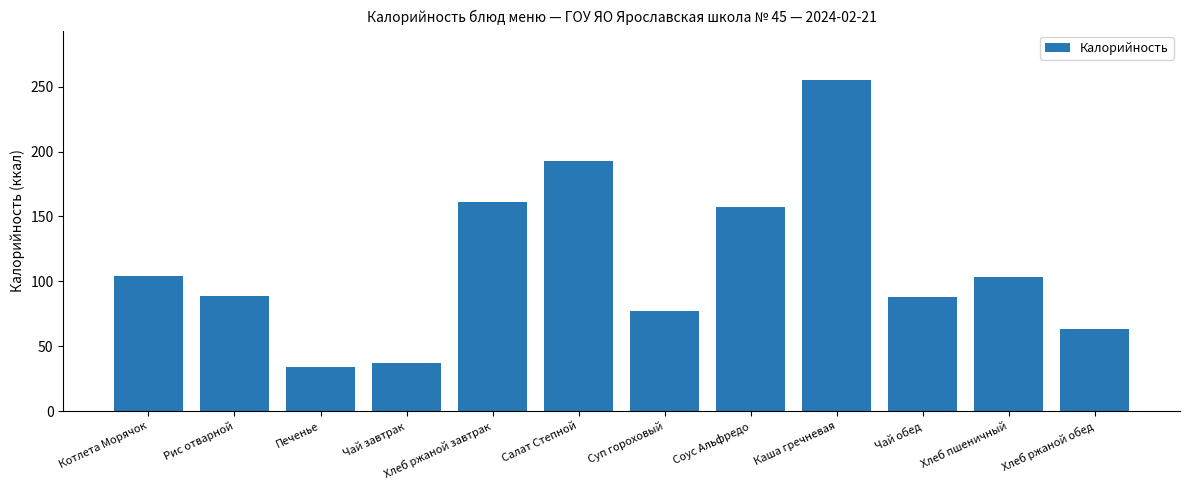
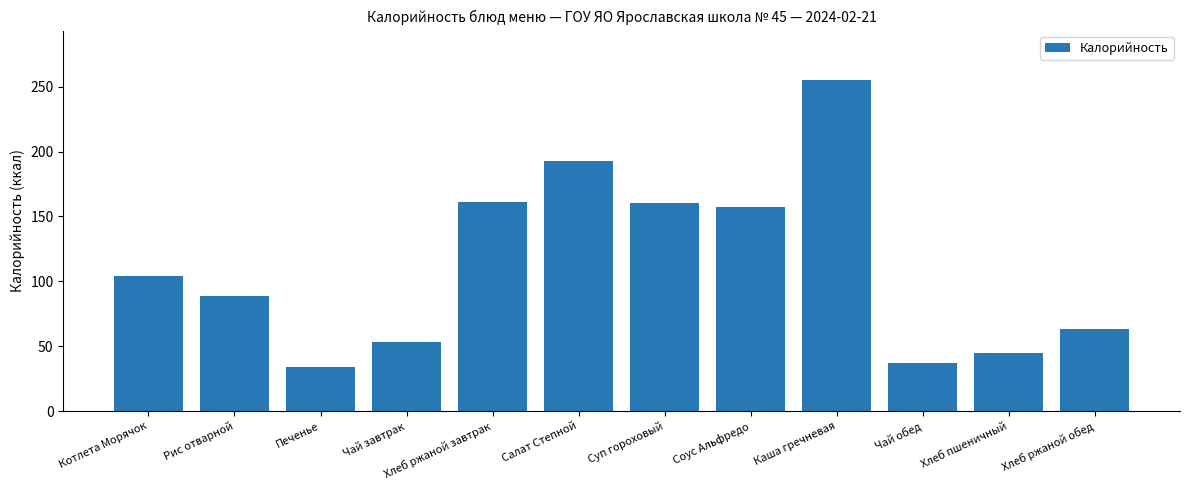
  {
    "Котлета Морячок": 104,
    "Рис отварной": 89,
    "Печенье": 34,
-   "Чай завтрак": 37,
+   "Чай завтрак": 53,
    "Хлеб ржаной завтрак": 161,
    "Салат Степной": 193,
-   "Суп гороховый": 77,
+   "Суп гороховый": 160,
    "Соус Альфредо": 157,
    "Каша гречневая": 255,
-   "Чай обед": 88,
-   "Хлеб пшеничный": 103,
+   "Чай обед": 37,
+   "Хлеб пшеничный": 45,
    "Хлеб ржаной обед": 63
  }
